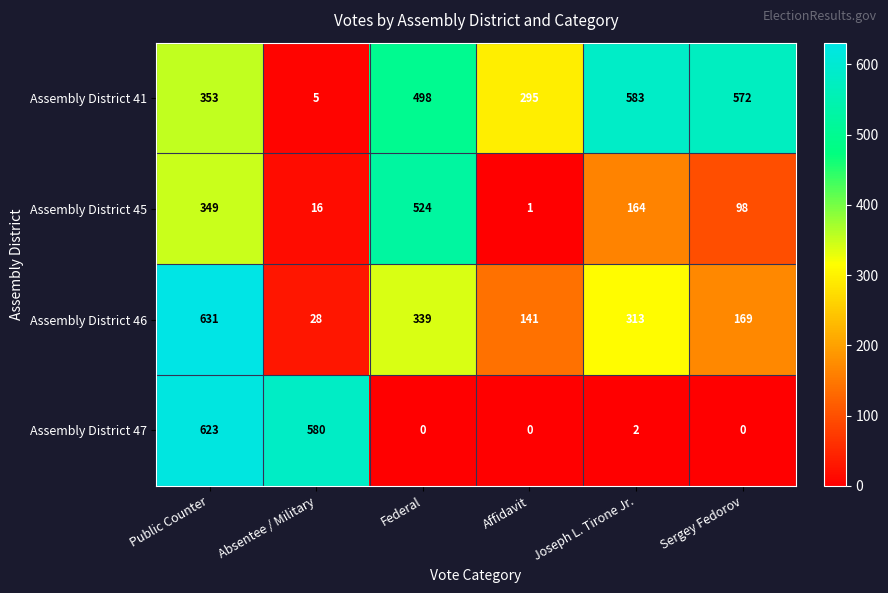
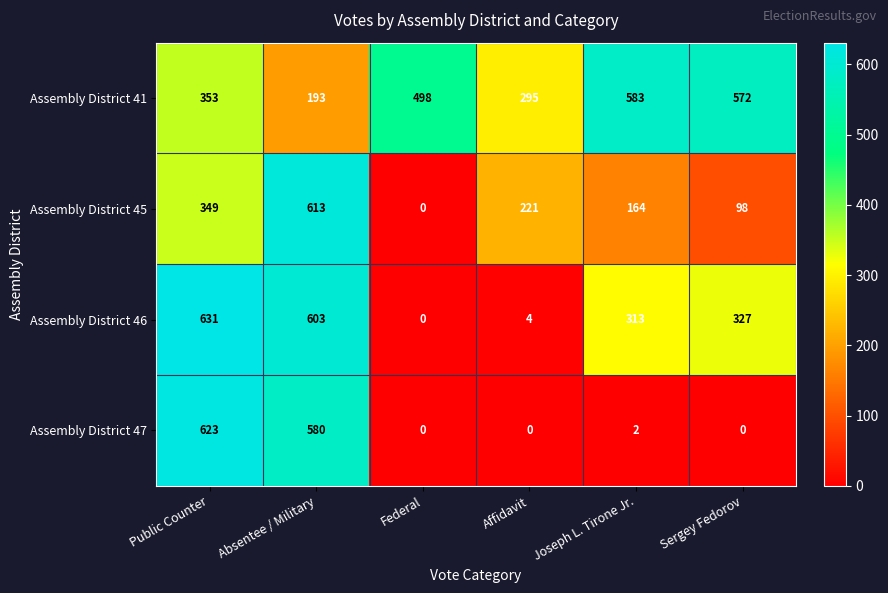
  {
    "Assembly District 41": {
      "Public Counter": 353,
-     "Absentee / Military": 5,
+     "Absentee / Military": 193,
      "Federal": 498,
      "Affidavit": 295,
      "Joseph L. Tirone Jr.": 583,
      "Sergey Fedorov": 572
    },
    "Assembly District 45": {
      "Public Counter": 349,
-     "Absentee / Military": 16,
-     "Federal": 524,
-     "Affidavit": 1,
+     "Absentee / Military": 613,
+     "Federal": 0,
+     "Affidavit": 221,
      "Joseph L. Tirone Jr.": 164,
      "Sergey Fedorov": 98
    },
    "Assembly District 46": {
      "Public Counter": 631,
-     "Absentee / Military": 28,
-     "Federal": 339,
-     "Affidavit": 141,
+     "Absentee / Military": 603,
+     "Federal": 0,
+     "Affidavit": 4,
      "Joseph L. Tirone Jr.": 313,
-     "Sergey Fedorov": 169
+     "Sergey Fedorov": 327
    },
    "Assembly District 47": {
      "Public Counter": 623,
      "Absentee / Military": 580,
      "Federal": 0,
      "Affidavit": 0,
      "Joseph L. Tirone Jr.": 2,
      "Sergey Fedorov": 0
    }
  }
